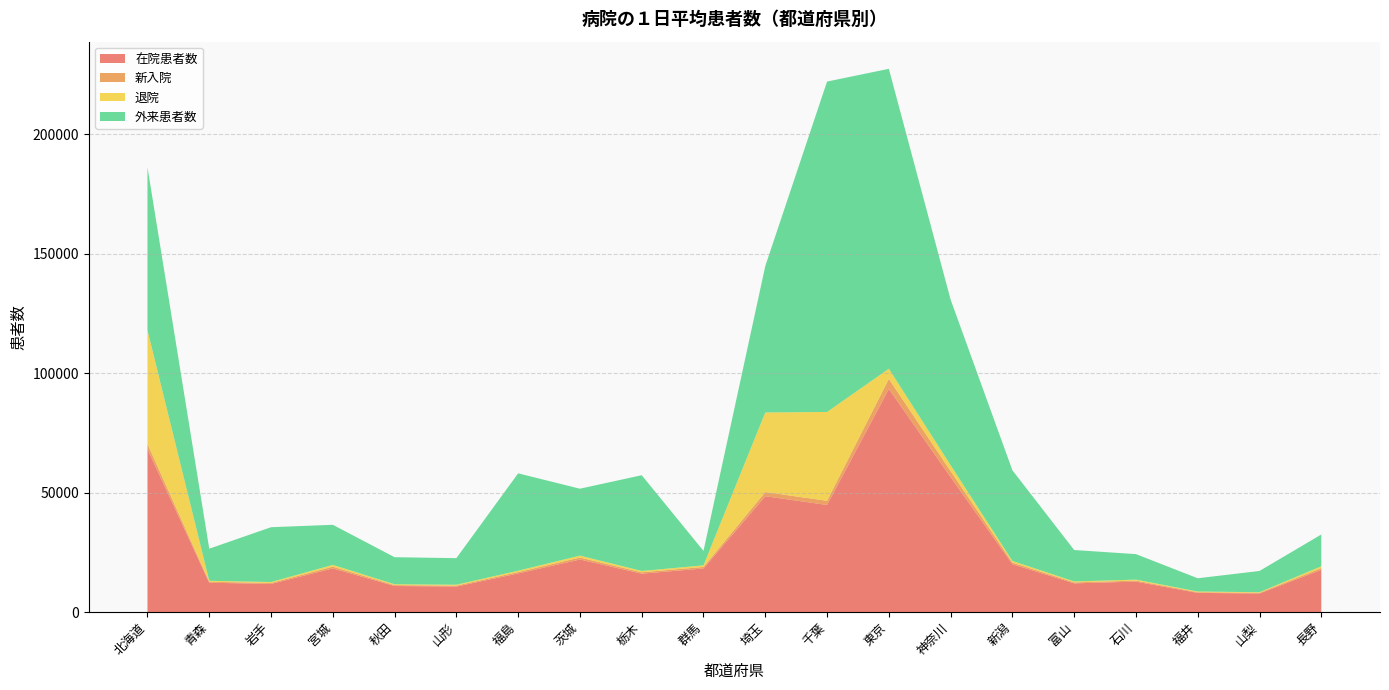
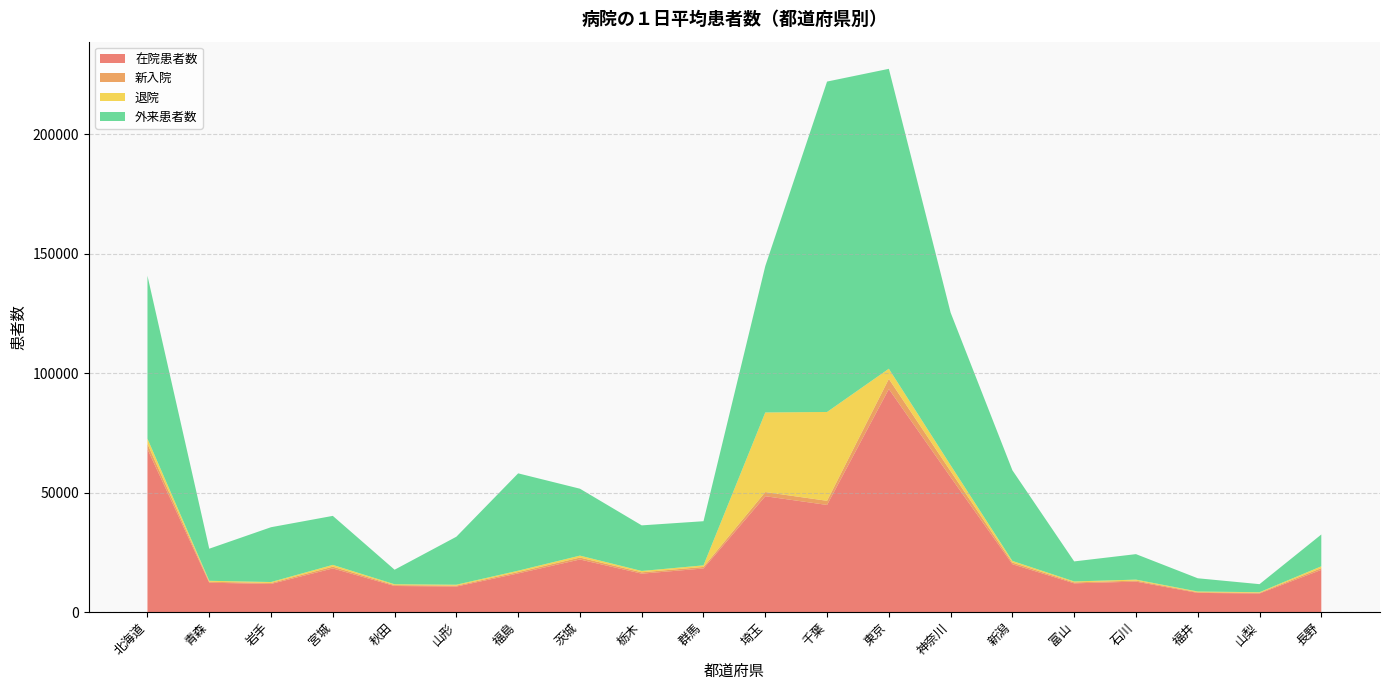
  {
    "退院": {
-     "北海道": 48000,
+     "北海道": 2000,
      "埼玉": 33000,
      "千葉": 37000,
      "東京": 4000,
      "神奈川": 3000
    },
    "外来患者数": {
      "北海道": 68000,
      "青森": 13000,
      "岩手": 23000,
-     "宮城": 17000,
-     "秋田": 11000,
-     "山形": 11000,
+     "宮城": 21000,
+     "秋田": 6000,
+     "山形": 20000,
      "福島": 41000,
      "茨城": 28000,
-     "栃木": 40000,
-     "群馬": 6000,
+     "栃木": 19000,
+     "群馬": 18000,
      "埼玉": 61000,
      "千葉": 138000,
      "東京": 125000,
-     "神奈川": 69000,
+     "神奈川": 64000,
      "新潟": 38000,
-     "富山": 13000,
+     "富山": 8000,
      "石川": 11000,
      "福井": 6000,
-     "山梨": 9000,
+     "山梨": 3000,
      "長野": 13000
    }
  }
